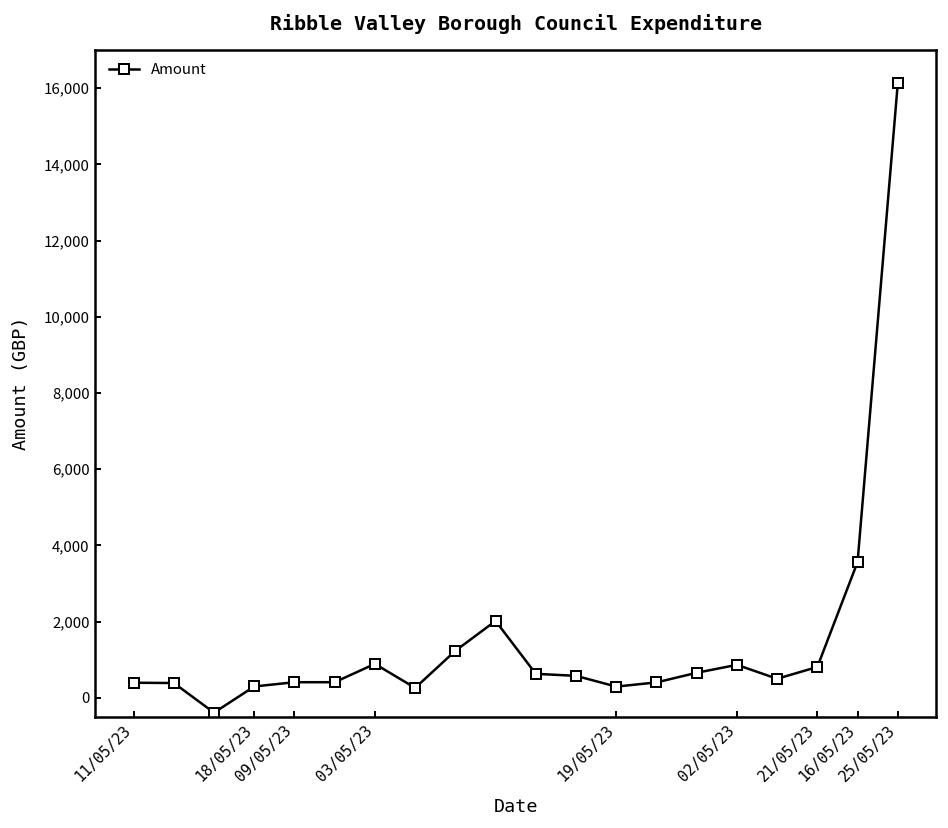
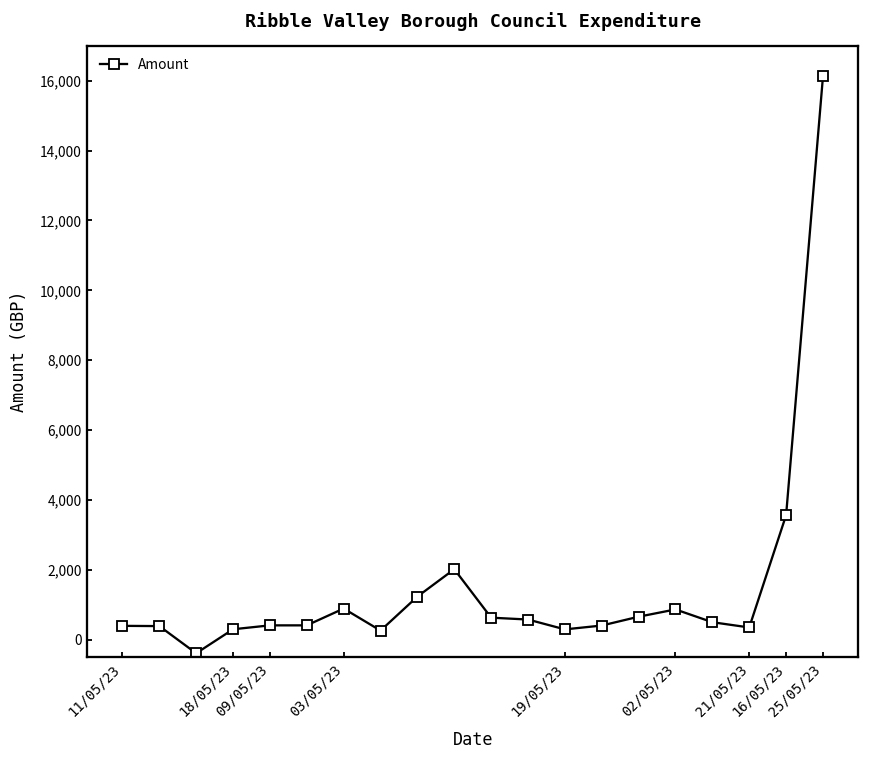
  {
    "19/05/23": "300",
-   "21/05/23": "800",
+   "21/05/23": "400",
    "16/05/23": "3,600",
    "25/05/23": "16,100"
  }
